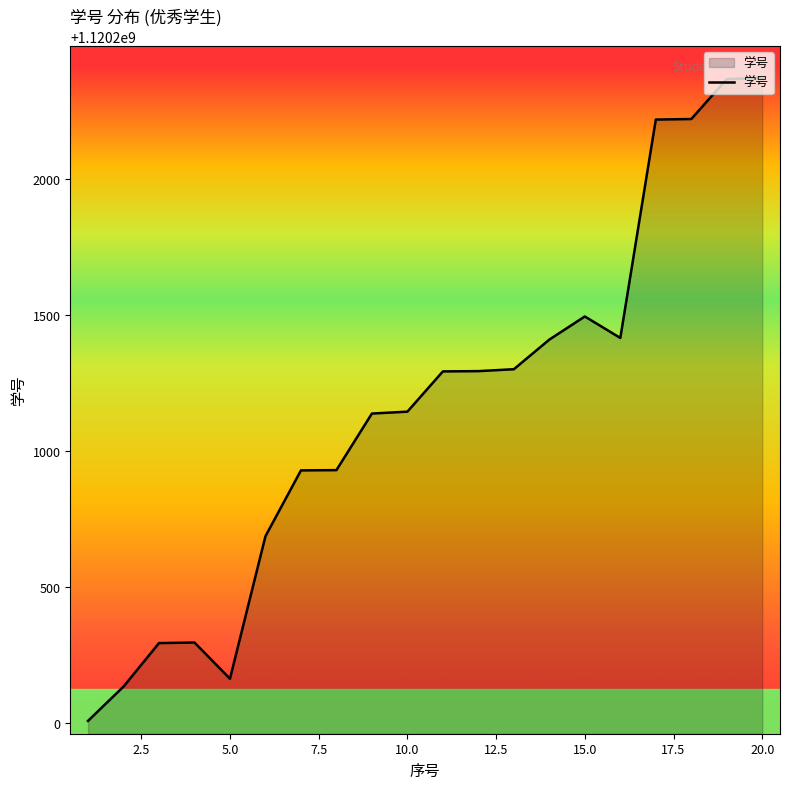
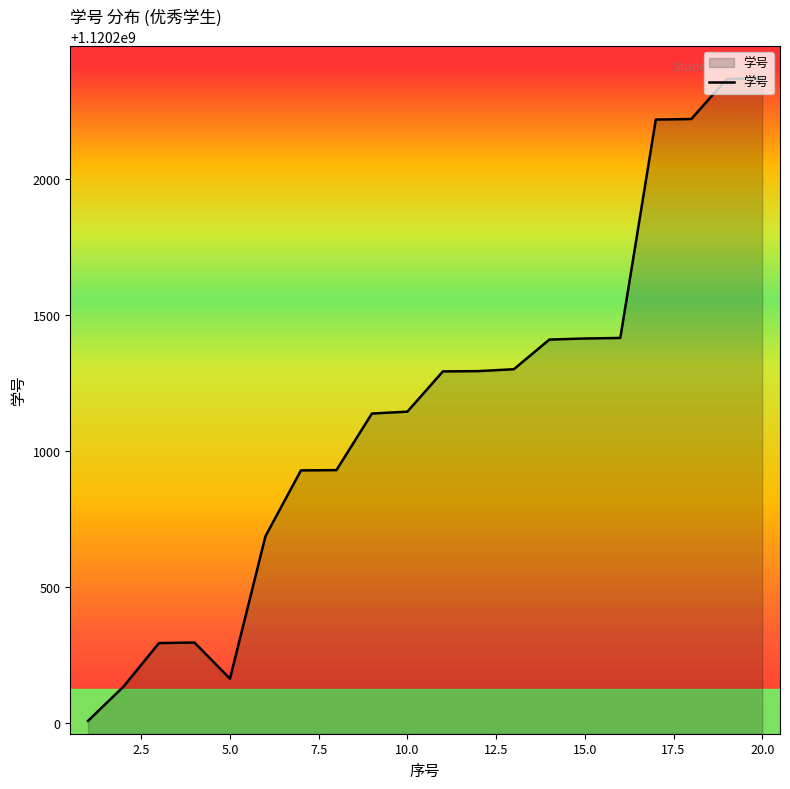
  {
    "5.0": 1120200160,
    "10.0": 1120201150,
-   "15.0": 1120201500
+   "15.0": 1120201410
  }
